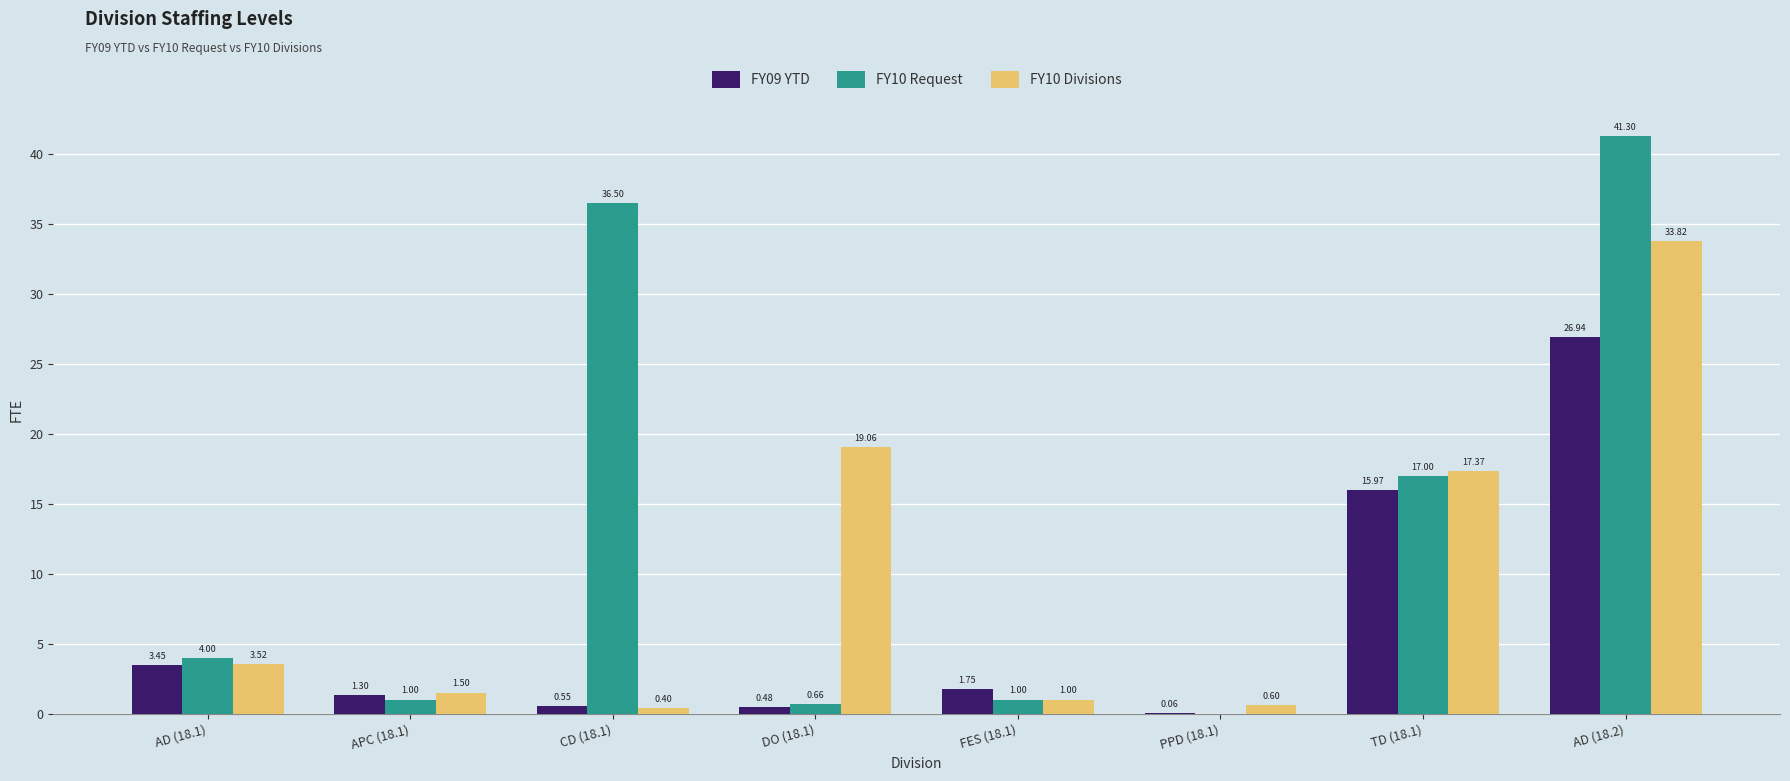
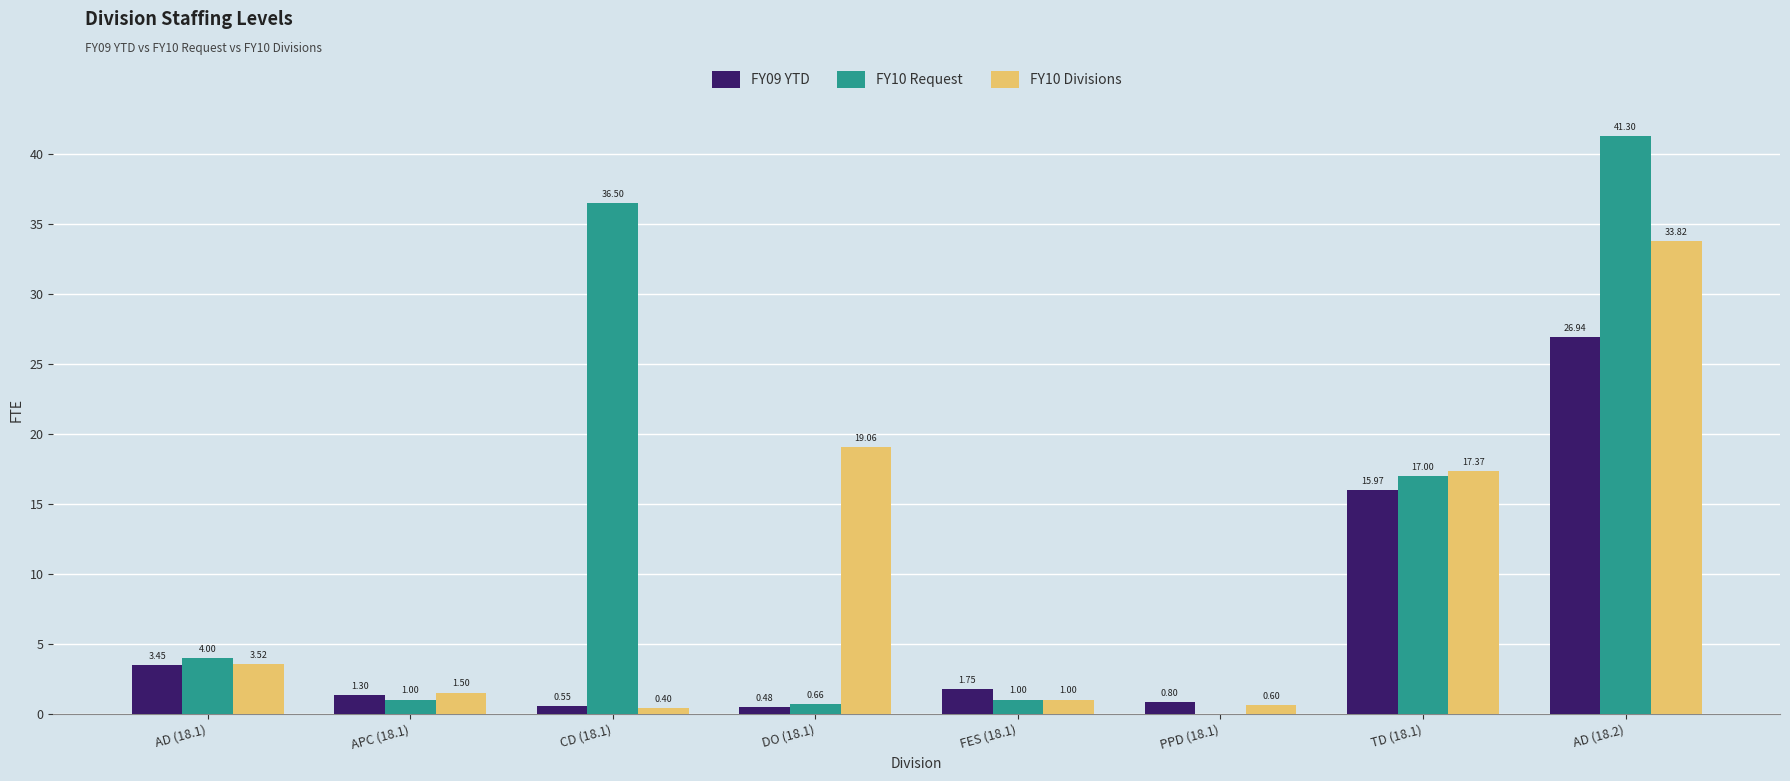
  {
    "FY09 YTD": {
      "AD (18.1)": 3.45,
      "APC (18.1)": 1.30,
      "CD (18.1)": 0.55,
      "DO (18.1)": 0.48,
      "FES (18.1)": 1.75,
-     "PPD (18.1)": 0.06,
+     "PPD (18.1)": 0.80,
      "TD (18.1)": 15.97,
      "AD (18.2)": 26.94
    },
    "FY10 Request": {
      "AD (18.1)": 4.00,
      "APC (18.1)": 1.00,
      "CD (18.1)": 36.50,
      "DO (18.1)": 0.66,
      "FES (18.1)": 1.00,
      "TD (18.1)": 17.00,
      "AD (18.2)": 41.30
    },
    "FY10 Divisions": {
      "AD (18.1)": 3.52,
      "APC (18.1)": 1.50,
      "CD (18.1)": 0.40,
      "DO (18.1)": 19.06,
      "FES (18.1)": 1.00,
      "PPD (18.1)": 0.60,
      "TD (18.1)": 17.37,
      "AD (18.2)": 33.82
    }
  }
